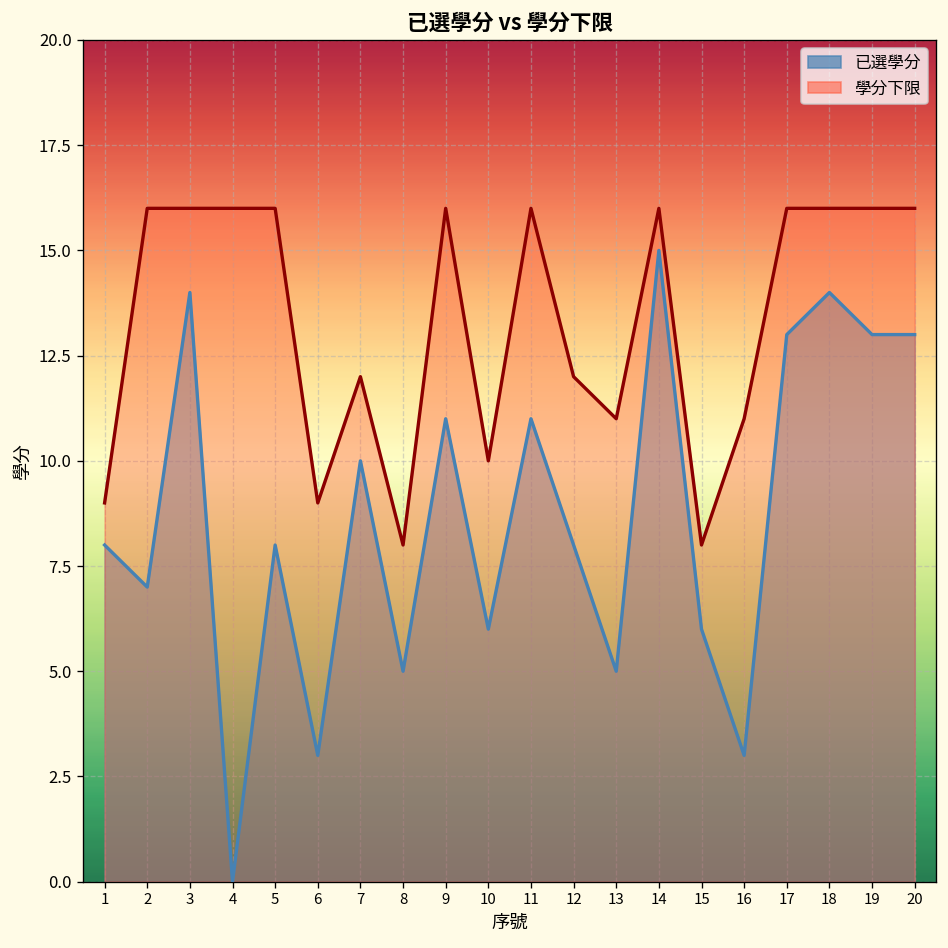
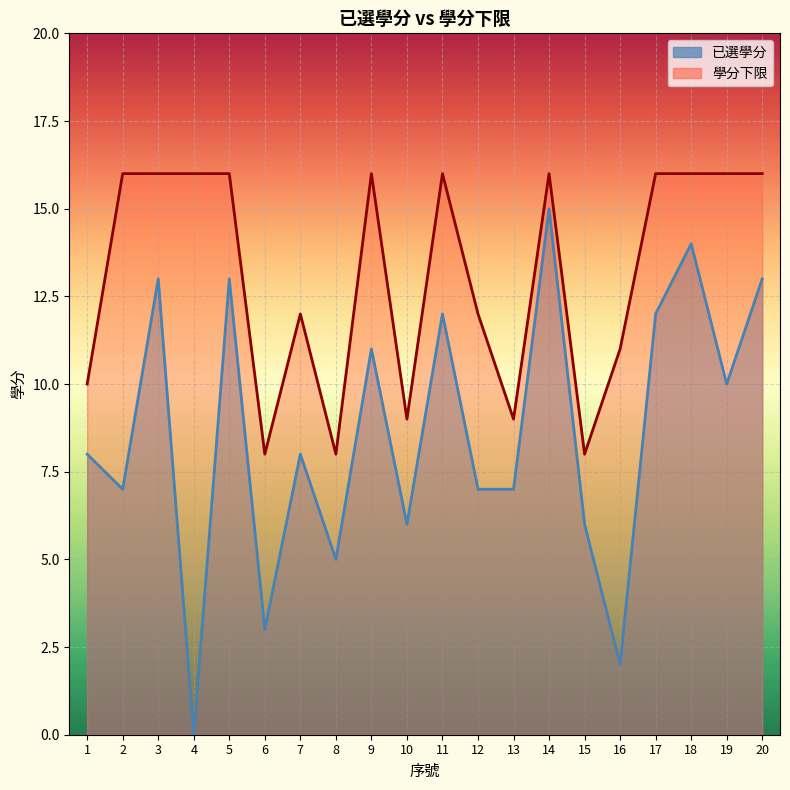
  {
    "已選學分": {
      "1": 8,
      "2": 7,
-     "3": 14,
+     "3": 13,
      "4": 0,
-     "5": 8,
+     "5": 13,
      "6": 3,
-     "7": 10,
+     "7": 8,
      "8": 5,
      "9": 11,
      "10": 6,
-     "11": 11,
-     "12": 8,
-     "13": 5,
+     "11": 12,
+     "12": 7,
+     "13": 7,
      "14": 15,
      "15": 6,
-     "16": 3,
-     "17": 13,
+     "16": 2,
+     "17": 12,
      "18": 14,
-     "19": 13,
+     "19": 10,
      "20": 13
    },
    "學分下限": {
-     "1": 9,
+     "1": 10,
      "2": 16,
      "3": 16,
      "4": 16,
      "5": 16,
-     "6": 9,
+     "6": 8,
      "7": 12,
      "8": 8,
      "9": 16,
-     "10": 10,
+     "10": 9,
      "11": 16,
      "12": 12,
-     "13": 11,
+     "13": 9,
      "14": 16,
      "15": 8,
      "16": 11,
      "17": 16,
      "18": 16,
      "19": 16,
      "20": 16
    }
  }
